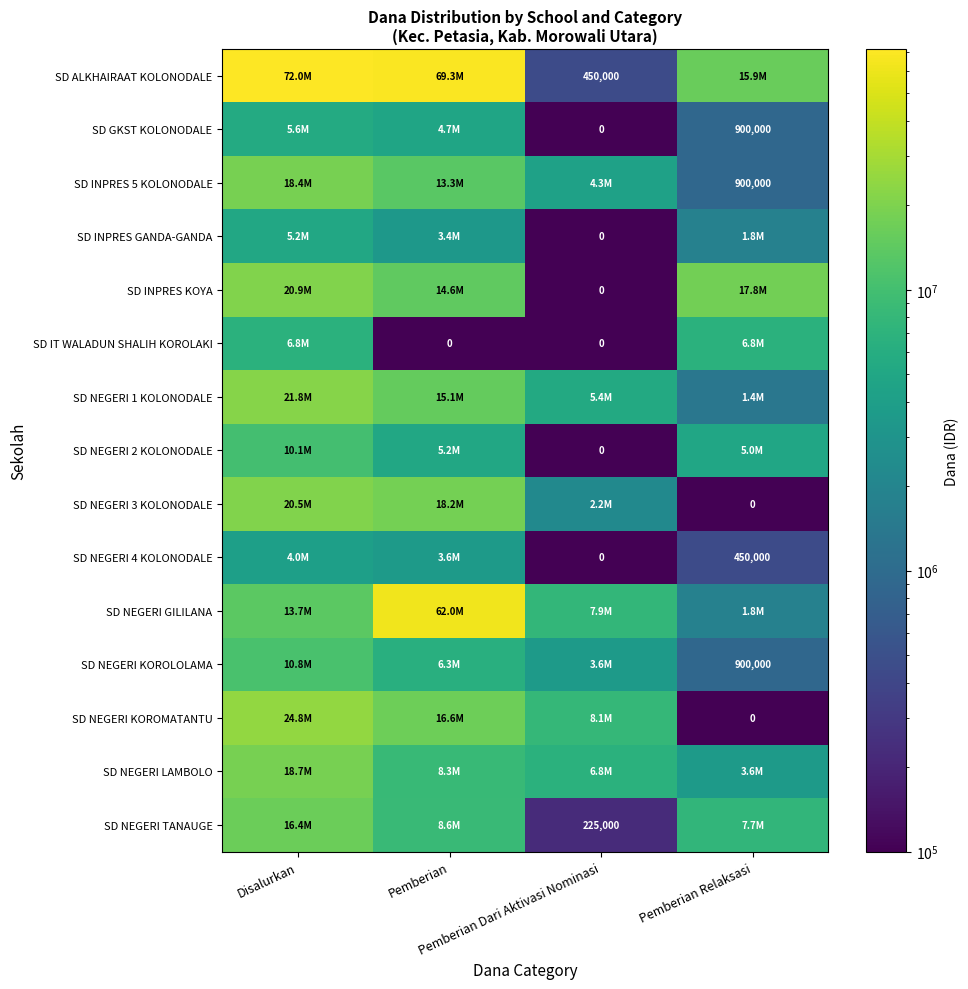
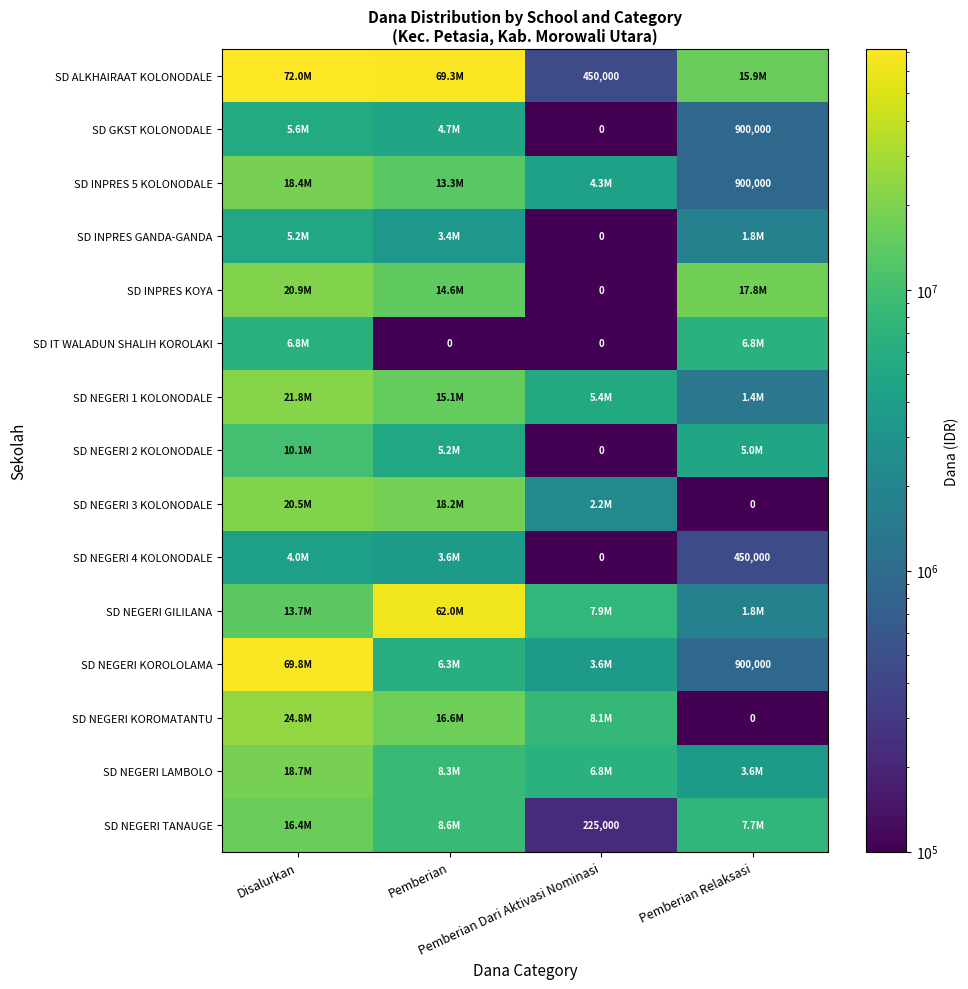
  {
    "SD ALKHAIRAAT KOLONODALE": {
      "Disalurkan": "72.0M",
      "Pemberian": "69.3M",
      "Pemberian Dari Aktivasi Nominasi": "450,000",
      "Pemberian Relaksasi": "15.9M"
    },
    "SD GKST KOLONODALE": {
      "Disalurkan": "5.6M",
      "Pemberian": "4.7M",
      "Pemberian Dari Aktivasi Nominasi": "0",
      "Pemberian Relaksasi": "900,000"
    },
    "SD INPRES 5 KOLONODALE": {
      "Disalurkan": "18.4M",
      "Pemberian": "13.3M",
      "Pemberian Dari Aktivasi Nominasi": "4.3M",
      "Pemberian Relaksasi": "900,000"
    },
    "SD INPRES GANDA-GANDA": {
      "Disalurkan": "5.2M",
      "Pemberian": "3.4M",
      "Pemberian Dari Aktivasi Nominasi": "0",
      "Pemberian Relaksasi": "1.8M"
    },
    "SD INPRES KOYA": {
      "Disalurkan": "20.9M",
      "Pemberian": "14.6M",
      "Pemberian Dari Aktivasi Nominasi": "0",
      "Pemberian Relaksasi": "17.8M"
    },
    "SD IT WALADUN SHALIH KOROLAKI": {
      "Disalurkan": "6.8M",
      "Pemberian": "0",
      "Pemberian Dari Aktivasi Nominasi": "0",
      "Pemberian Relaksasi": "6.8M"
    },
    "SD NEGERI 1 KOLONODALE": {
      "Disalurkan": "21.8M",
      "Pemberian": "15.1M",
      "Pemberian Dari Aktivasi Nominasi": "5.4M",
      "Pemberian Relaksasi": "1.4M"
    },
    "SD NEGERI 2 KOLONODALE": {
      "Disalurkan": "10.1M",
      "Pemberian": "5.2M",
      "Pemberian Dari Aktivasi Nominasi": "0",
      "Pemberian Relaksasi": "5.0M"
    },
    "SD NEGERI 3 KOLONODALE": {
      "Disalurkan": "20.5M",
      "Pemberian": "18.2M",
      "Pemberian Dari Aktivasi Nominasi": "2.2M",
      "Pemberian Relaksasi": "0"
    },
    "SD NEGERI 4 KOLONODALE": {
      "Disalurkan": "4.0M",
      "Pemberian": "3.6M",
      "Pemberian Dari Aktivasi Nominasi": "0",
      "Pemberian Relaksasi": "450,000"
    },
    "SD NEGERI GILILANA": {
      "Disalurkan": "13.7M",
      "Pemberian": "62.0M",
      "Pemberian Dari Aktivasi Nominasi": "7.9M",
      "Pemberian Relaksasi": "1.8M"
    },
    "SD NEGERI KOROLOLAMA": {
-     "Disalurkan": "10.8M",
+     "Disalurkan": "69.8M",
      "Pemberian": "6.3M",
      "Pemberian Dari Aktivasi Nominasi": "3.6M",
      "Pemberian Relaksasi": "900,000"
    },
    "SD NEGERI KOROMATANTU": {
      "Disalurkan": "24.8M",
      "Pemberian": "16.6M",
      "Pemberian Dari Aktivasi Nominasi": "8.1M",
      "Pemberian Relaksasi": "0"
    },
    "SD NEGERI LAMBOLO": {
      "Disalurkan": "18.7M",
      "Pemberian": "8.3M",
      "Pemberian Dari Aktivasi Nominasi": "6.8M",
      "Pemberian Relaksasi": "3.6M"
    },
    "SD NEGERI TANAUGE": {
      "Disalurkan": "16.4M",
      "Pemberian": "8.6M",
      "Pemberian Dari Aktivasi Nominasi": "225,000",
      "Pemberian Relaksasi": "7.7M"
    }
  }
